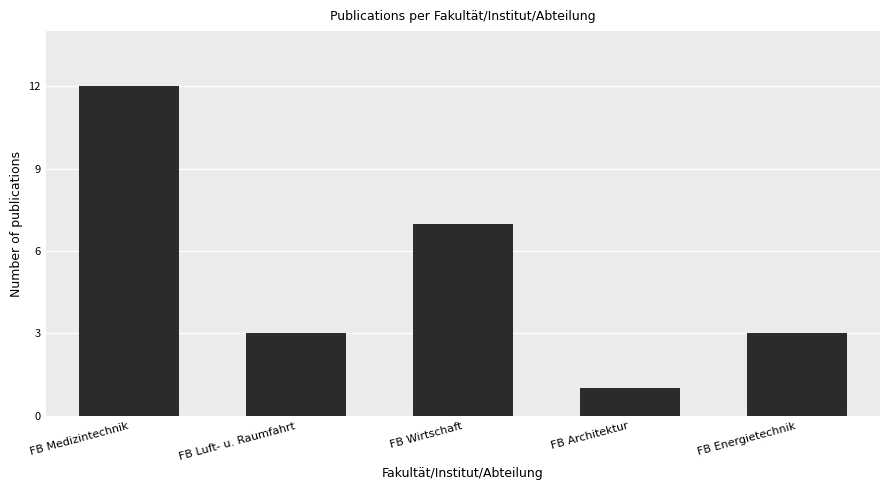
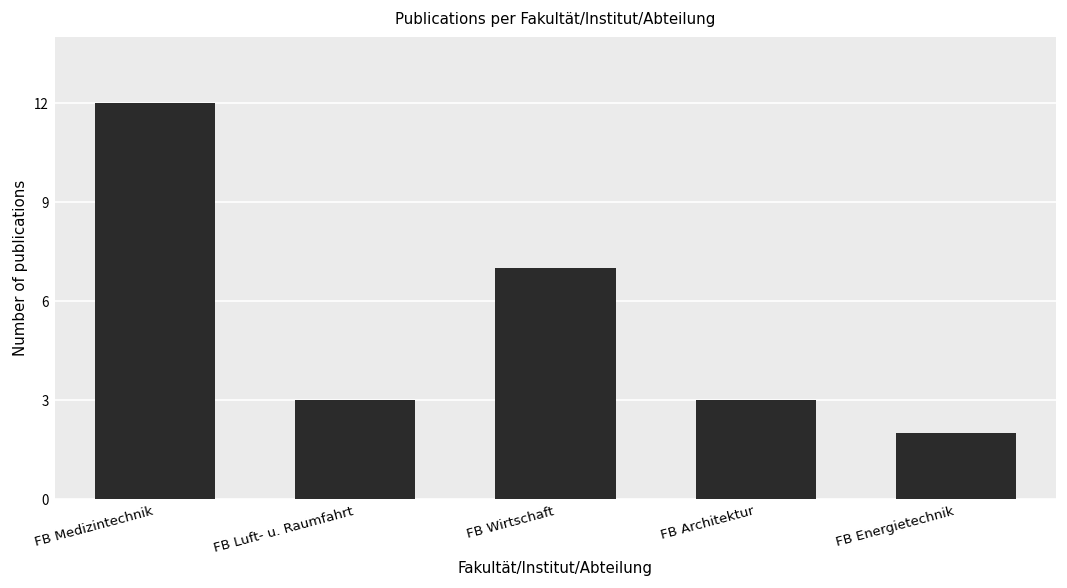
  {
    "FB Medizintechnik": 12,
    "FB Luft- u. Raumfahrt": 3,
    "FB Wirtschaft": 7,
-   "FB Architektur": 1,
-   "FB Energietechnik": 3
+   "FB Architektur": 3,
+   "FB Energietechnik": 2
  }
